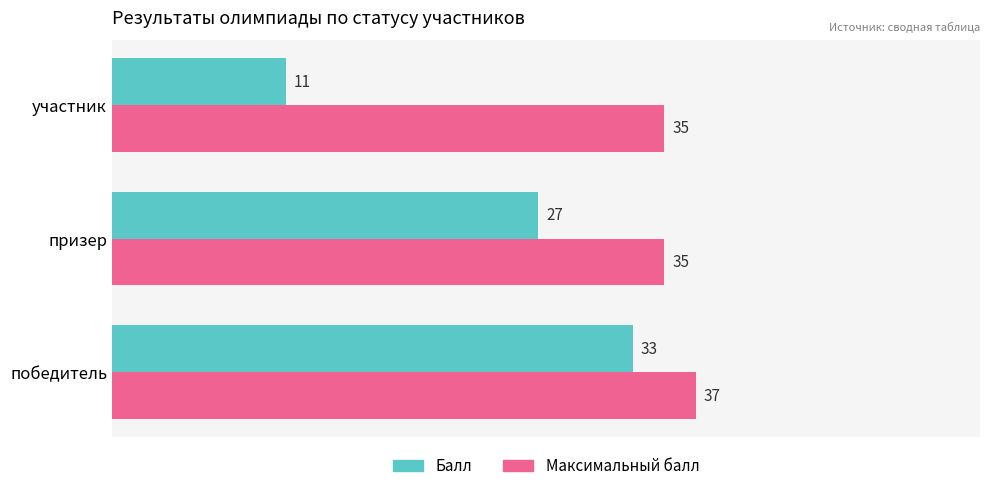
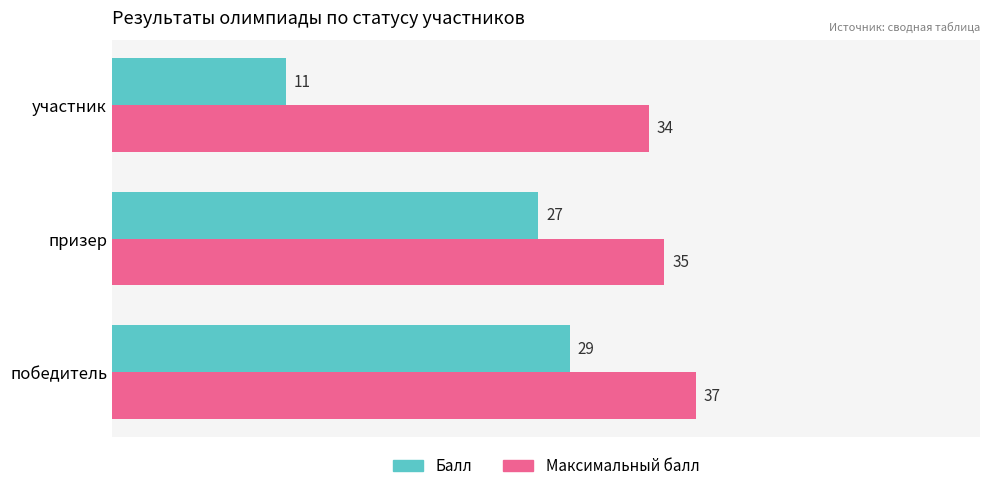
  {
    "Балл": {
      "участник": 11,
      "призер": 27,
-     "победитель": 33
+     "победитель": 29
    },
    "Максимальный балл": {
-     "участник": 35,
+     "участник": 34,
      "призер": 35,
      "победитель": 37
    }
  }
